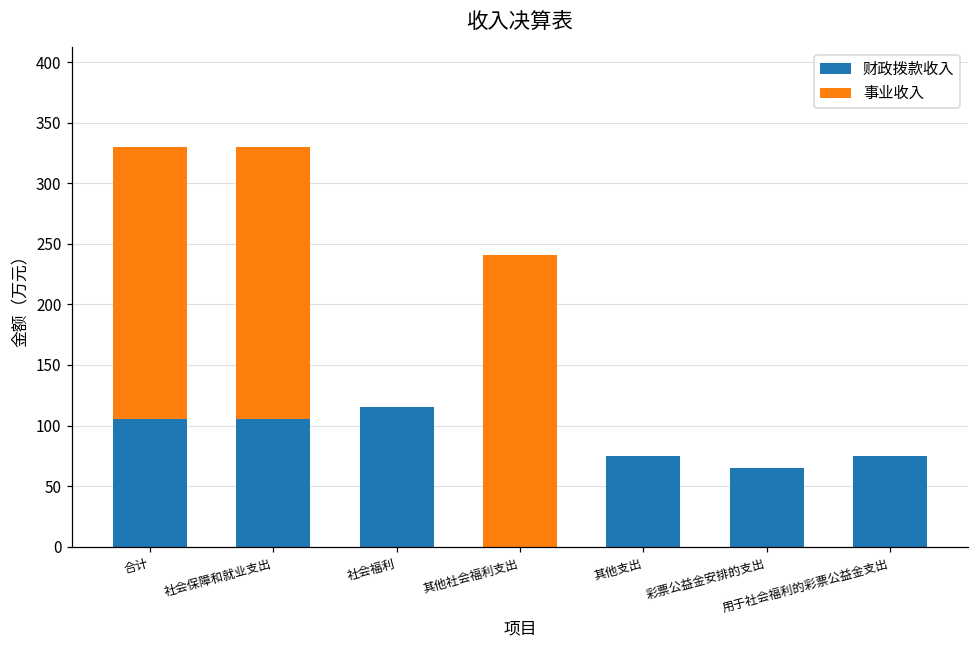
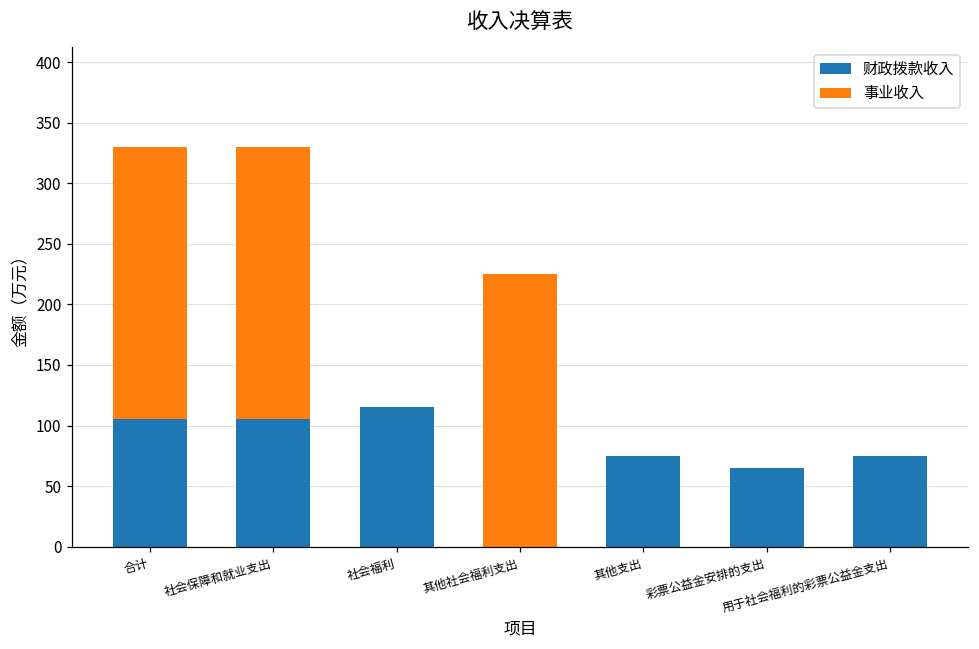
  {
    "财政拨款收入": {
      "合计": 105,
      "社会保障和就业支出": 105,
      "社会福利": 115,
      "其他社会福利支出": 0,
      "其他支出": 75,
      "彩票公益金安排的支出": 65,
      "用于社会福利的彩票公益金支出": 75
    },
    "事业收入": {
      "合计": 225,
      "社会保障和就业支出": 225,
      "社会福利": 0,
-     "其他社会福利支出": 241,
+     "其他社会福利支出": 225,
      "其他支出": 0,
      "彩票公益金安排的支出": 0,
      "用于社会福利的彩票公益金支出": 0
    }
  }
